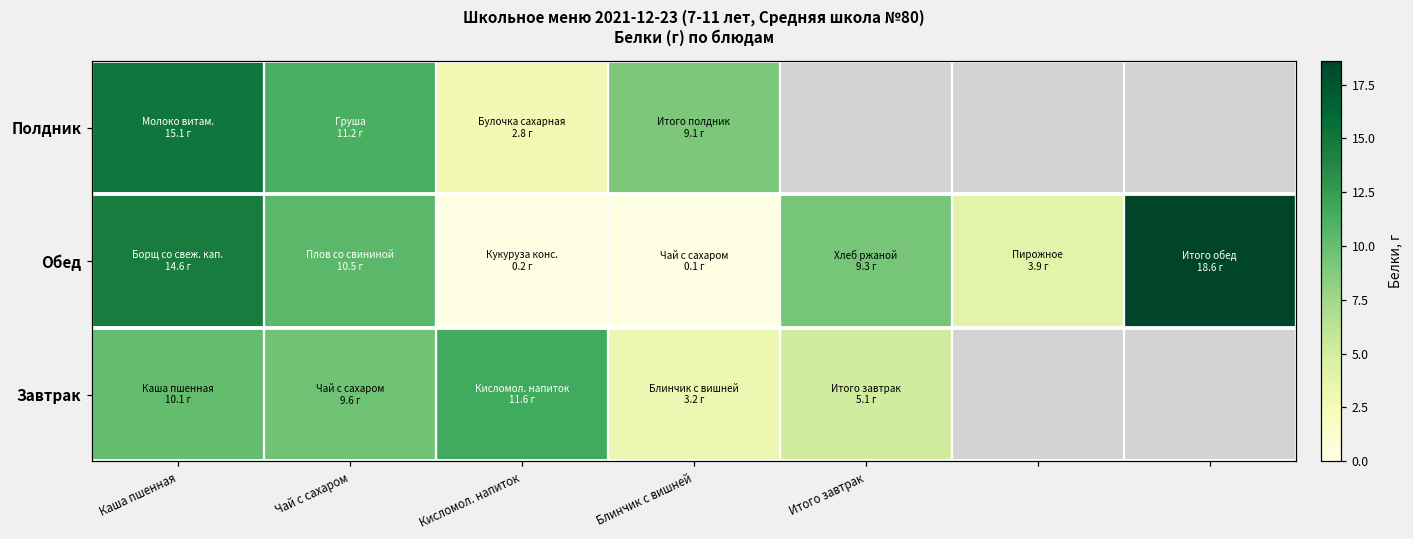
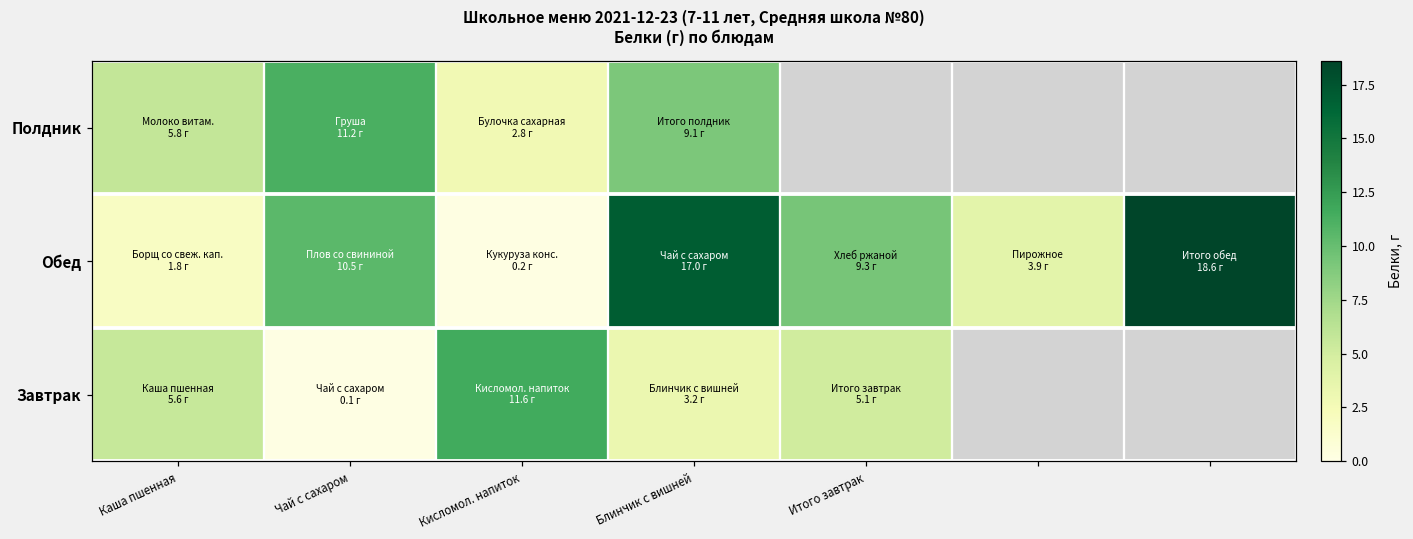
  {
    "Полдник": {
-     "Каша пшенная": 15.1,
+     "Каша пшенная": 5.8,
      "Чай с сахаром": 11.2,
      "Кисломол. напиток": 2.8,
      "Блинчик с вишней": 9.1
    },
    "Обед": {
-     "Каша пшенная": 14.6,
+     "Каша пшенная": 1.8,
      "Чай с сахаром": 10.5,
      "Кисломол. напиток": 0.2,
-     "Блинчик с вишней": 0.1,
+     "Блинчик с вишней": 17.0,
      "Итого завтрак": 9.3
    },
    "Завтрак": {
-     "Каша пшенная": 10.1,
-     "Чай с сахаром": 9.6,
+     "Каша пшенная": 5.6,
+     "Чай с сахаром": 0.1,
      "Кисломол. напиток": 11.6,
      "Блинчик с вишней": 3.2,
      "Итого завтрак": 5.1
    }
  }
